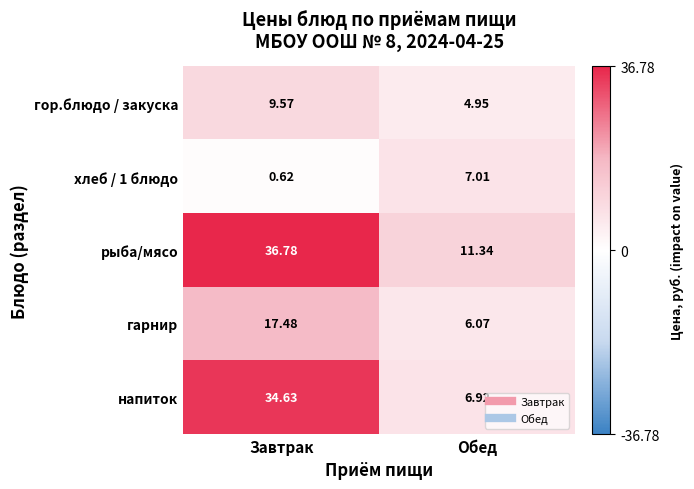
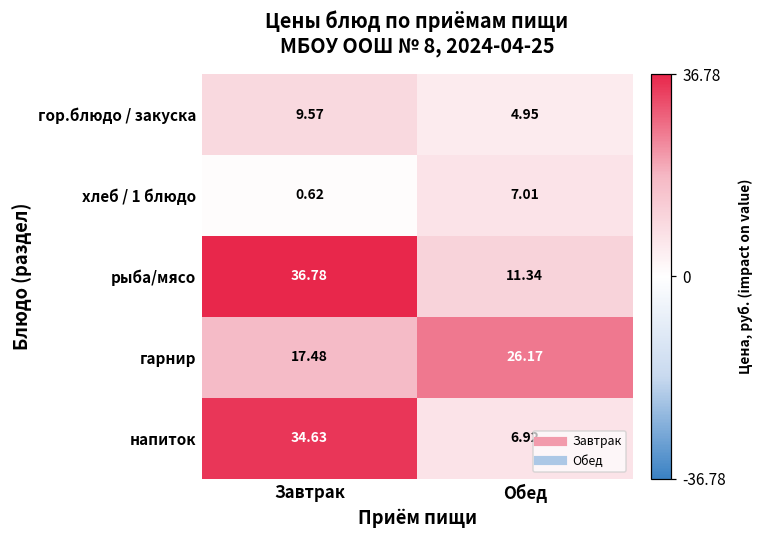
  {
    "гор.блюдо / закуска": {
      "Завтрак": 9.57,
      "Обед": 4.95
    },
    "хлеб / 1 блюдо": {
      "Завтрак": 0.62,
      "Обед": 7.01
    },
    "рыба/мясо": {
      "Завтрак": 36.78,
      "Обед": 11.34
    },
    "гарнир": {
      "Завтрак": 17.48,
-     "Обед": 6.07
+     "Обед": 26.17
    },
    "напиток": {
      "Завтрак": 34.63
    }
  }
